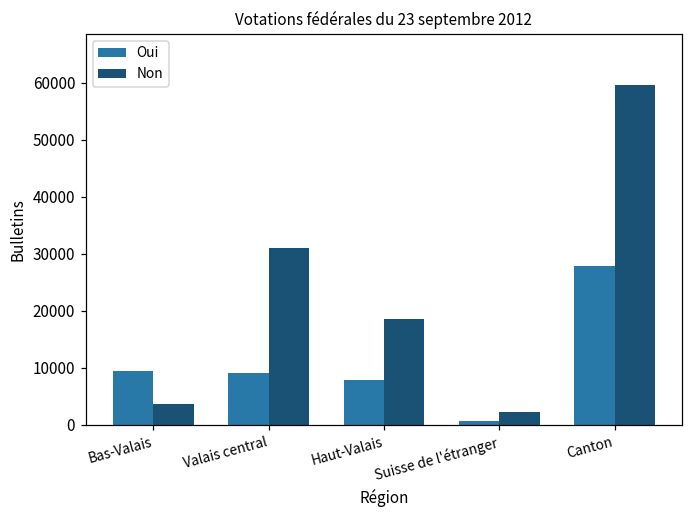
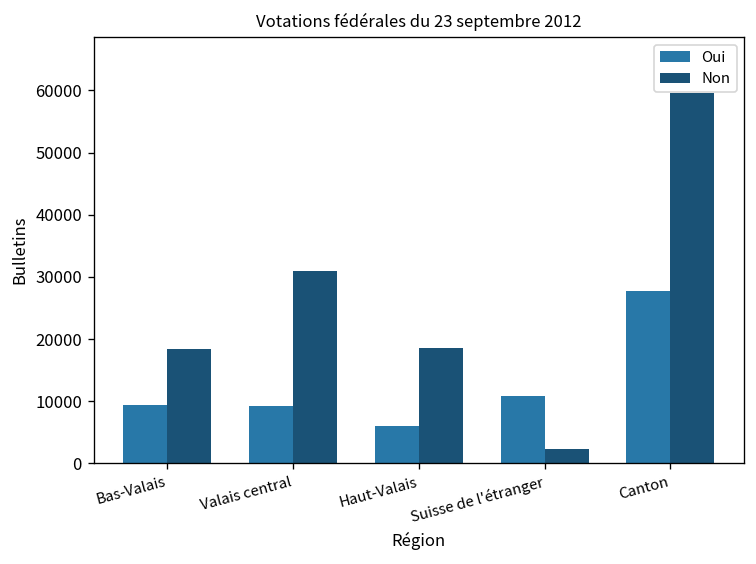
  {
    "Oui": {
      "Bas-Valais": 9000,
      "Valais central": 9000,
-     "Haut-Valais": 8000,
-     "Suisse de l'étranger": 1000,
+     "Haut-Valais": 6000,
+     "Suisse de l'étranger": 11000,
      "Canton": 28000
    },
    "Non": {
-     "Bas-Valais": 4000,
+     "Bas-Valais": 18000,
      "Valais central": 31000,
      "Haut-Valais": 19000,
      "Suisse de l'étranger": 2000,
      "Canton": 60000
    }
  }
